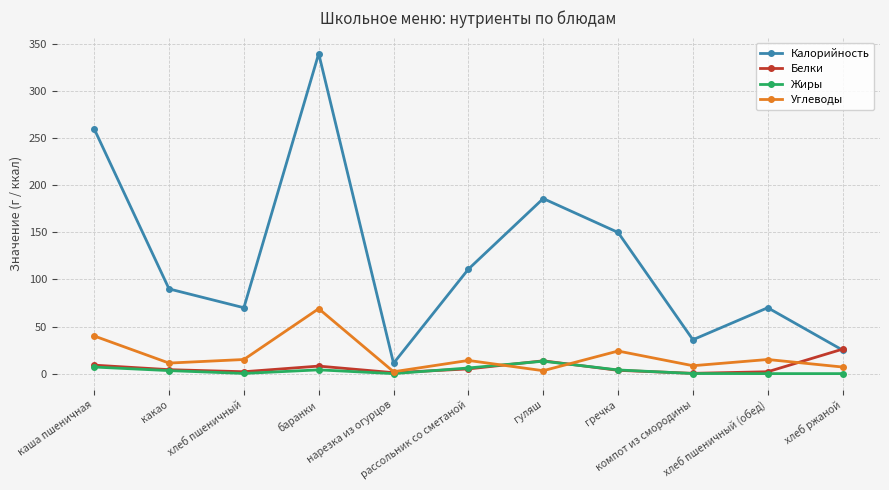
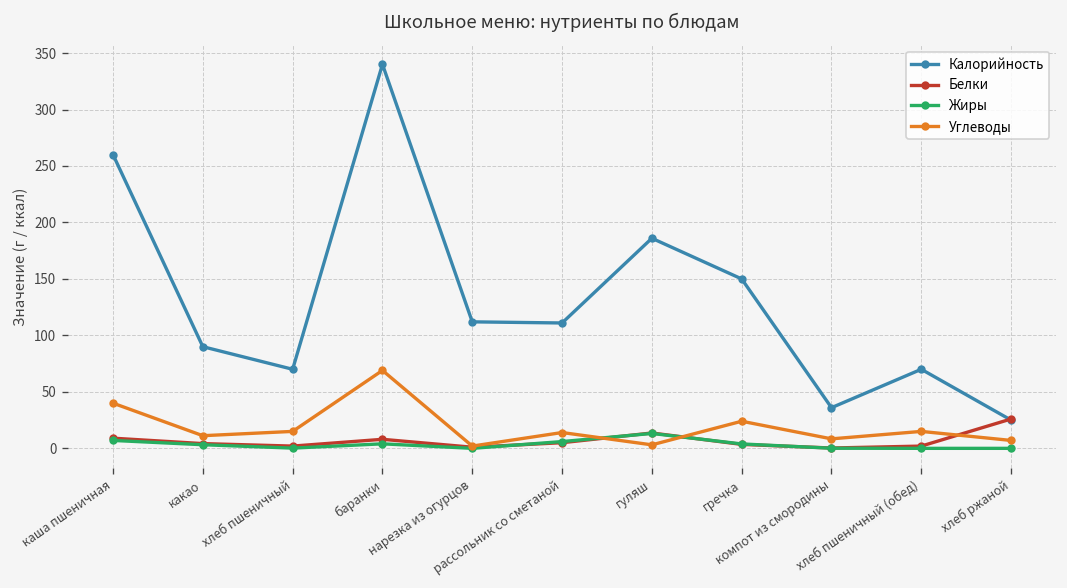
  {
    "Калорийность": {
      "каша пшеничная": 260,
      "какао": 90,
      "хлеб пшеничный": 70,
      "баранки": 340,
-     "нарезка из огурцов": 10,
+     "нарезка из огурцов": 110,
      "рассольник со сметаной": 110,
      "гуляш": 190,
      "гречка": 150,
      "компот из смородины": 40,
      "хлеб пшеничный (обед)": 70
    },
    "Белки": {
      "баранки": 10
    },
    "Жиры": {
      "баранки": 0,
      "хлеб ржаной": 0
    },
    "Углеводы": {
      "каша пшеничная": 40,
      "какао": 10,
      "хлеб пшеничный": 20,
      "баранки": 70,
      "рассольник со сметаной": 10,
      "гуляш": 0,
      "гречка": 20,
      "компот из смородины": 10,
      "хлеб пшеничный (обед)": 20,
      "хлеб ржаной": 10
    }
  }
